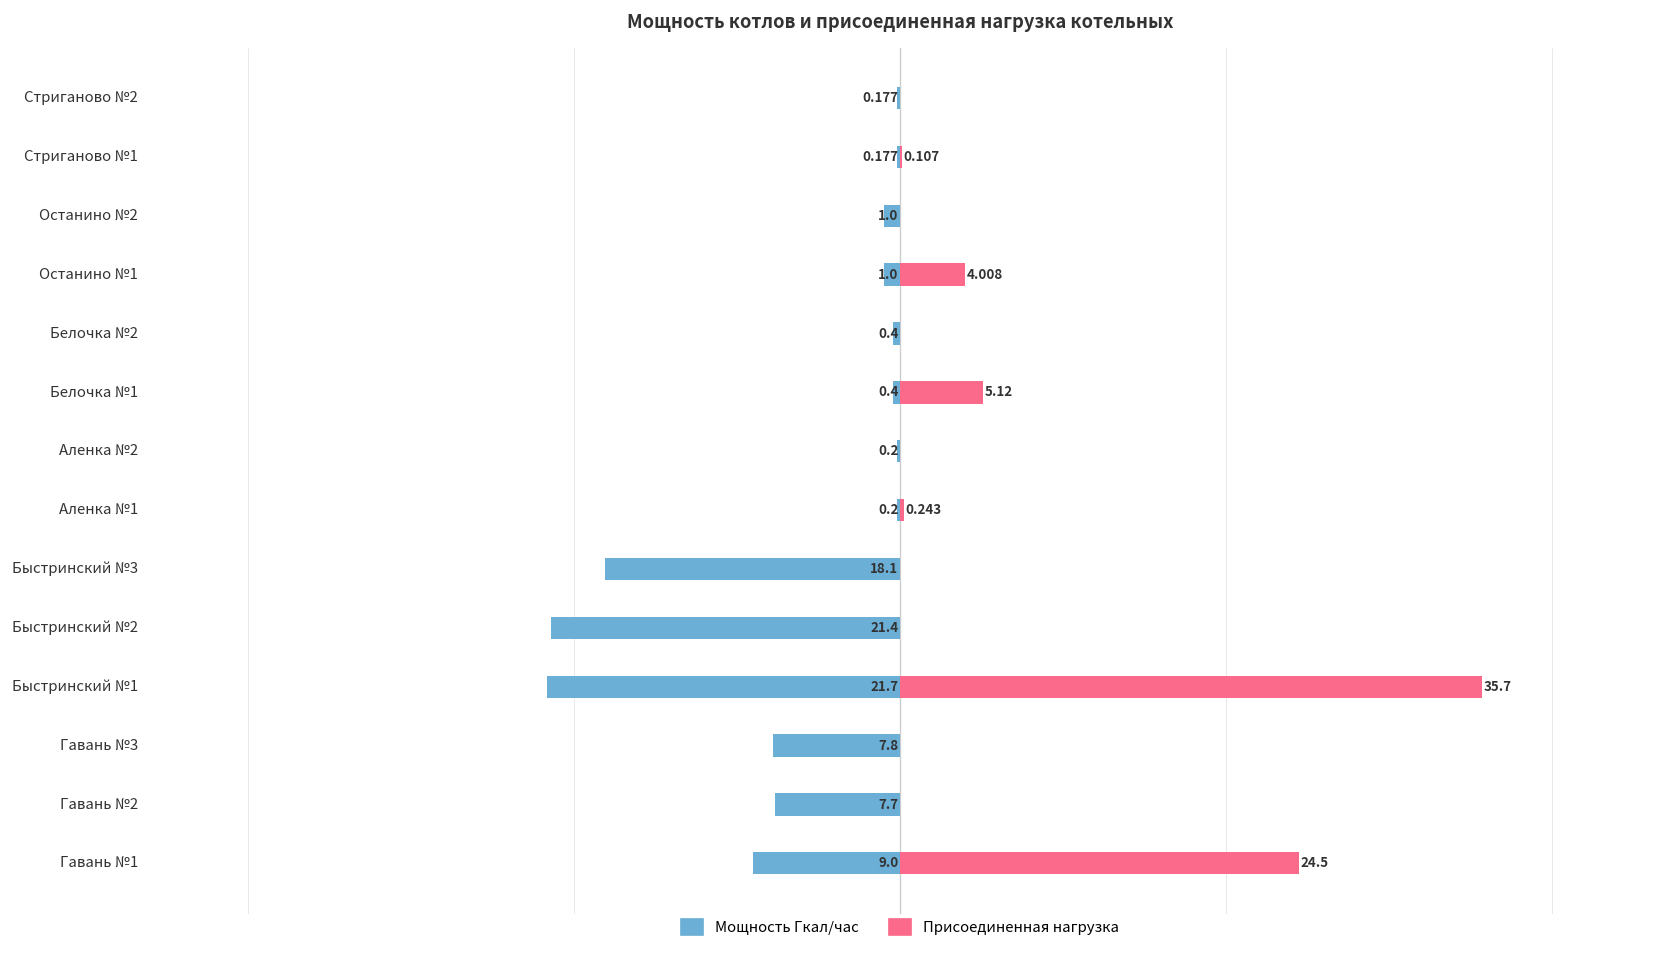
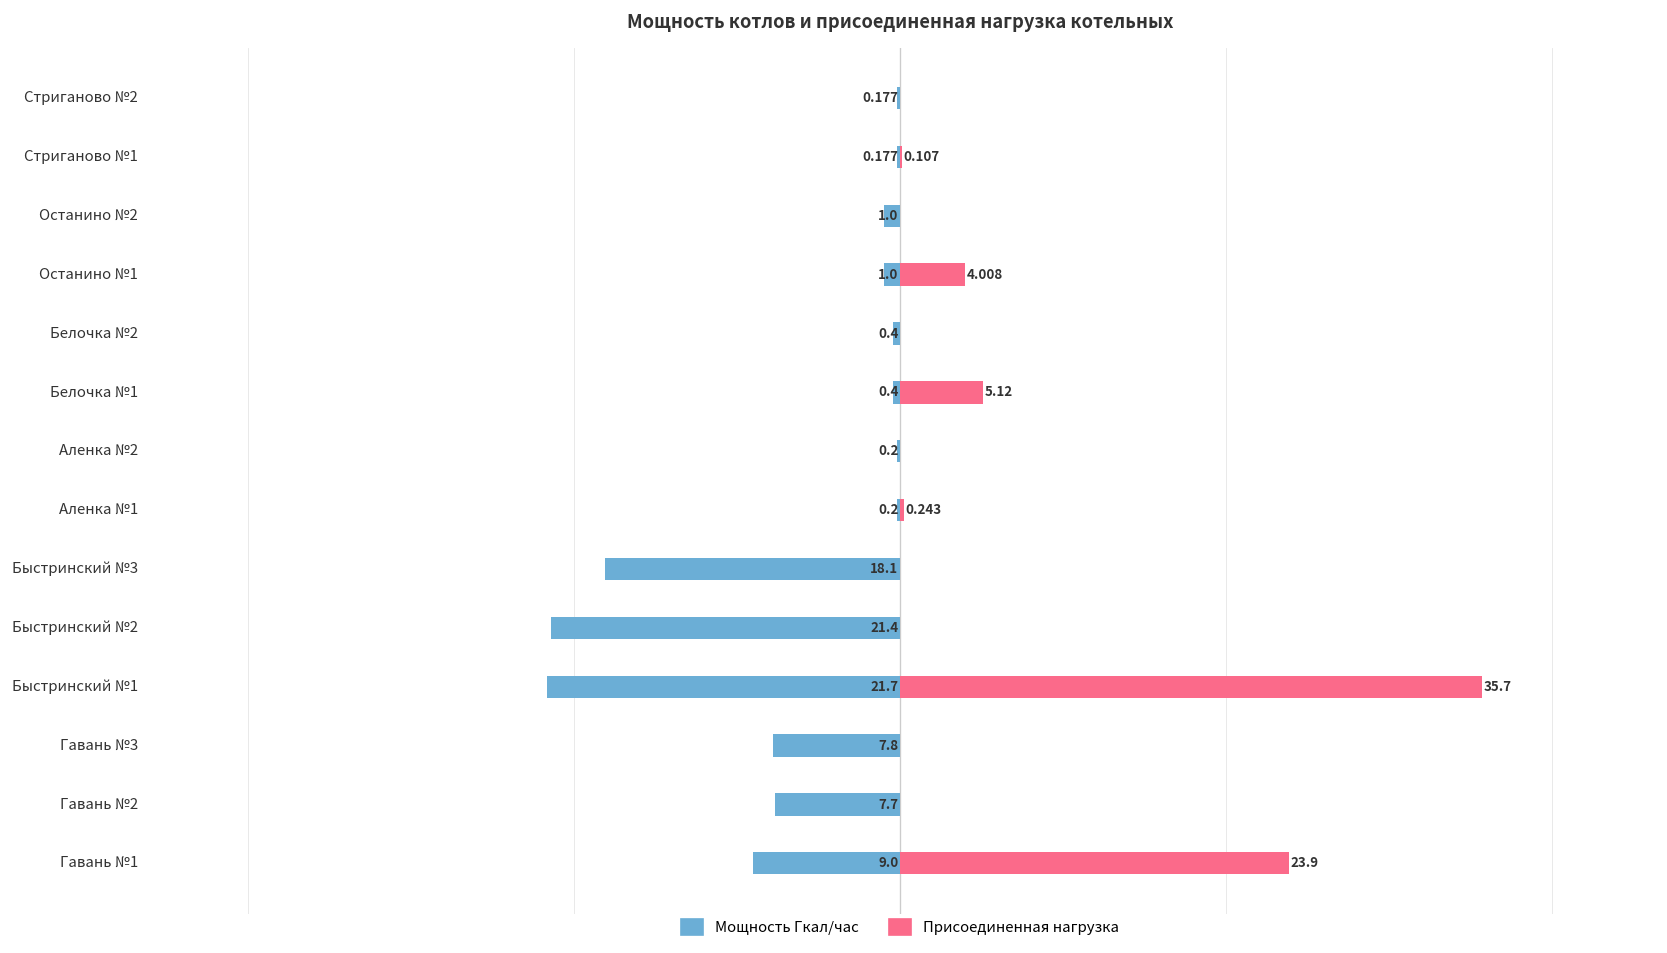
  {
    "Присоединенная нагрузка": {
      "Стриганово №1": 0.107,
      "Останино №1": 4.008,
      "Белочка №1": 5.12,
      "Аленка №1": 0.2,
      "Быстринский №1": 35.7,
-     "Гавань №1": 24.5
+     "Гавань №1": 23.9
    }
  }
